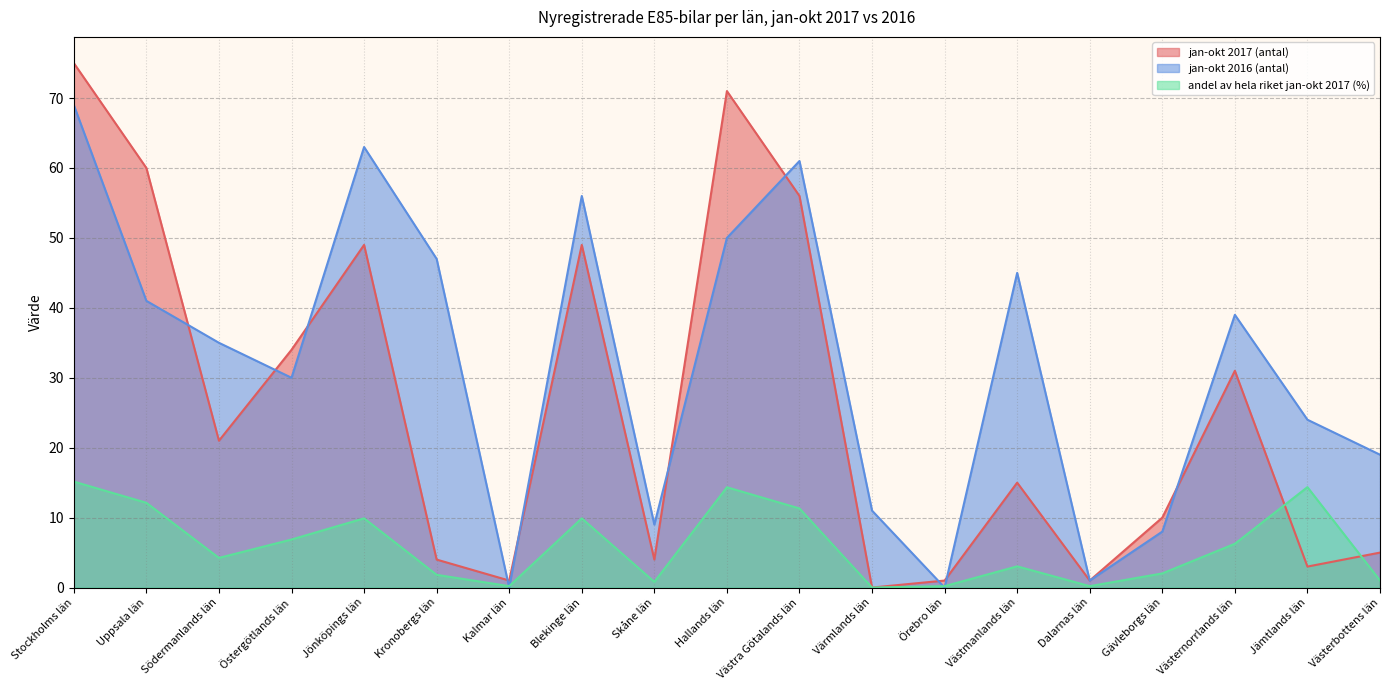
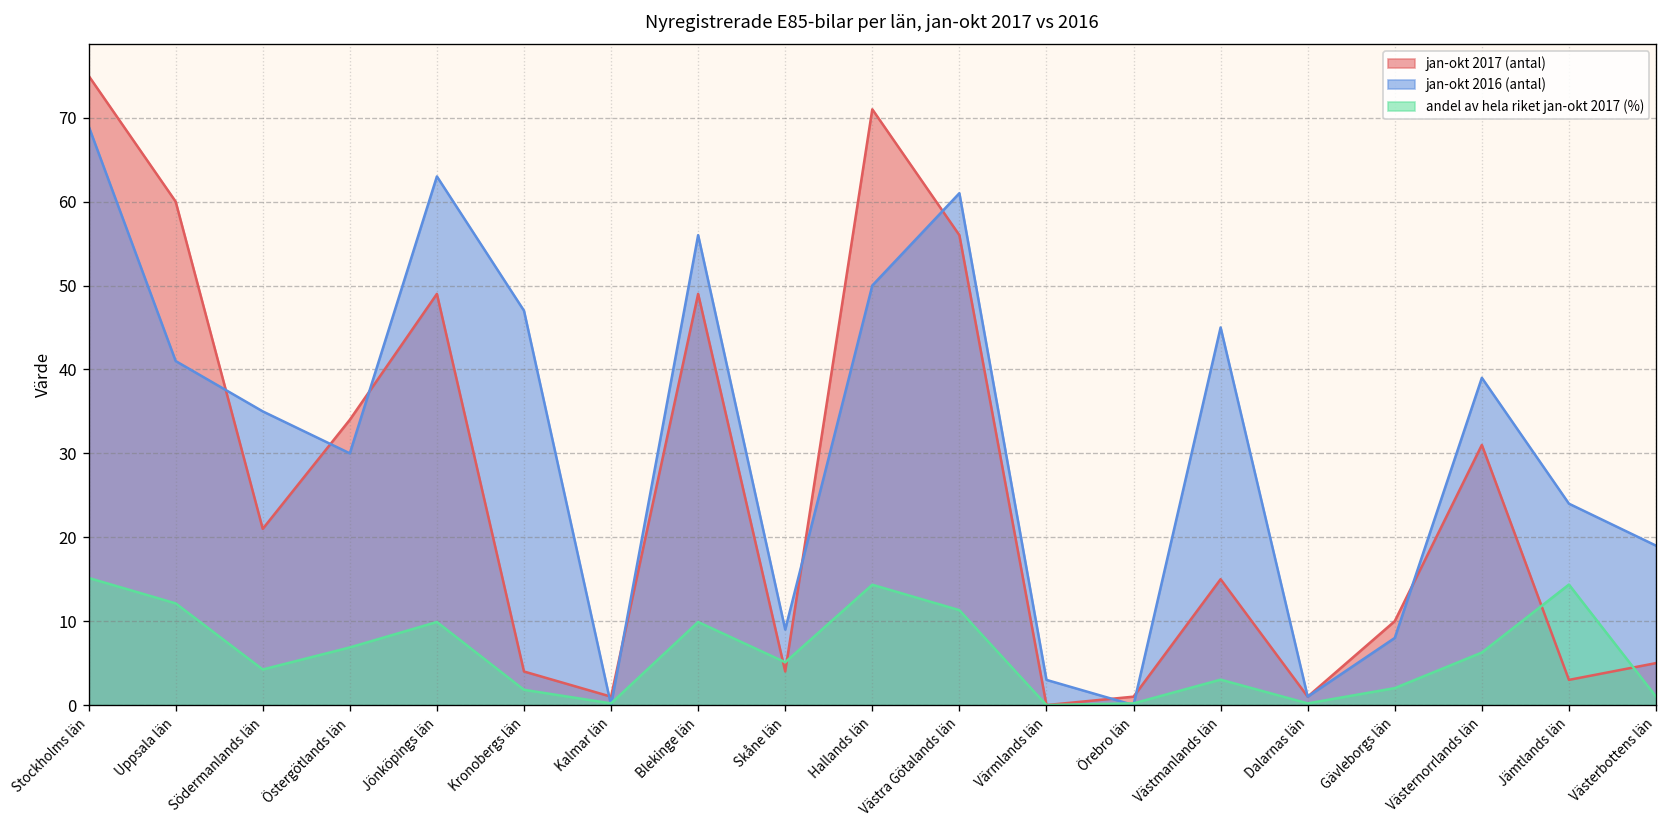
  {
    "jan-okt 2017 (antal)": {
      "Stockholms län": 75,
      "Uppsala län": 60,
      "Södermanlands län": 21,
      "Östergötlands län": 34,
      "Jönköpings län": 49,
      "Kronobergs län": 4,
      "Kalmar län": 1,
      "Blekinge län": 49,
      "Skåne län": 4,
      "Hallands län": 71,
      "Västra Götalands län": 56,
      "Örebro län": 1,
      "Västmanlands län": 15,
      "Gävleborgs län": 10,
      "Västernorrlands län": 31,
      "Jämtlands län": 3,
      "Västerbottens län": 5
    },
    "jan-okt 2016 (antal)": {
      "Stockholms län": 69,
      "Uppsala län": 41,
      "Södermanlands län": 35,
      "Östergötlands län": 30,
      "Jönköpings län": 63,
      "Kronobergs län": 47,
      "Blekinge län": 56,
      "Skåne län": 9,
      "Hallands län": 50,
      "Västra Götalands län": 61,
-     "Värmlands län": 11,
+     "Värmlands län": 3,
      "Västmanlands län": 45,
      "Gävleborgs län": 8,
      "Västernorrlands län": 39,
      "Jämtlands län": 24,
      "Västerbottens län": 19
    },
    "andel av hela riket jan-okt 2017 (%)": {
      "Stockholms län": 15,
      "Uppsala län": 12,
      "Södermanlands län": 4,
      "Östergötlands län": 7,
      "Jönköpings län": 10,
      "Kronobergs län": 2,
      "Blekinge län": 10,
-     "Skåne län": 1,
+     "Skåne län": 5,
      "Hallands län": 14,
      "Västra Götalands län": 11,
      "Västmanlands län": 3,
      "Dalarnas län": 0,
      "Gävleborgs län": 2,
      "Västernorrlands län": 6,
      "Jämtlands län": 14,
      "Västerbottens län": 1
    }
  }
